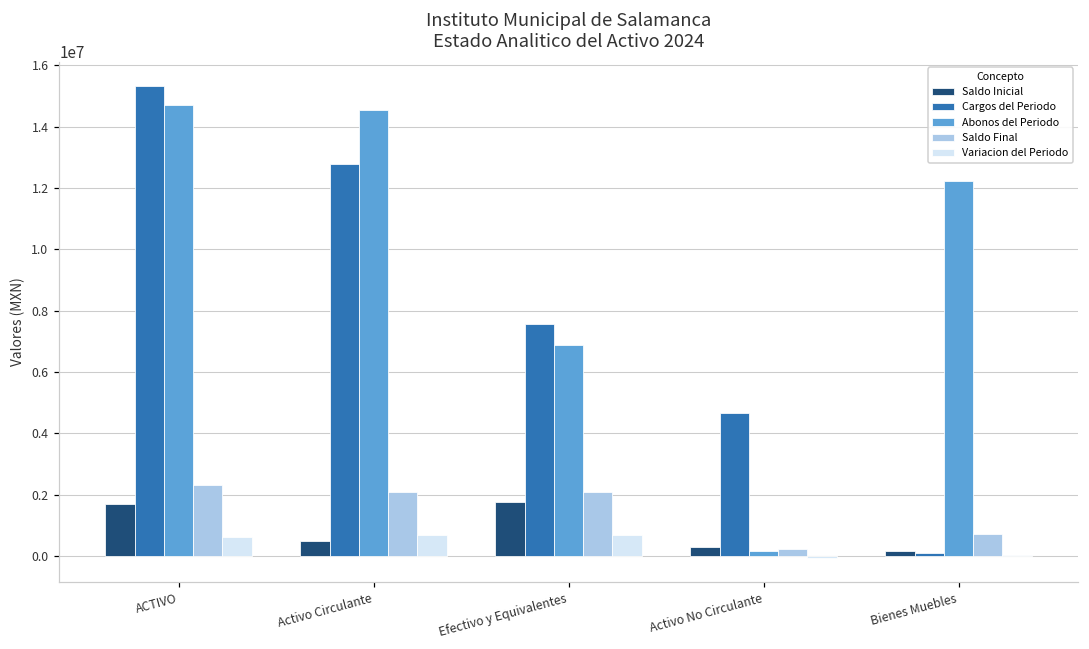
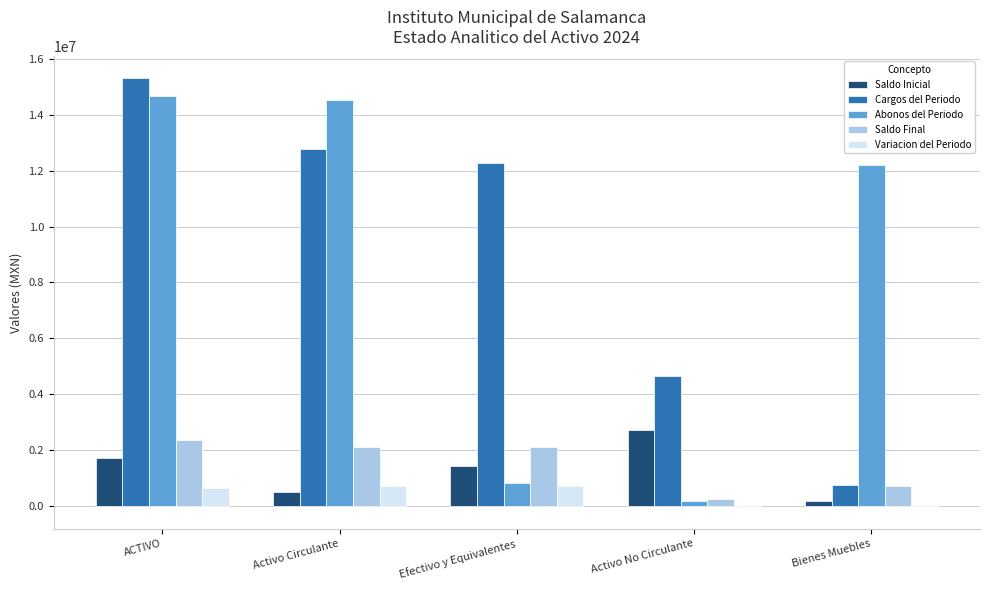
  {
    "Saldo Inicial": {
      "ACTIVO": 1700000,
      "Activo Circulante": 500000,
-     "Efectivo y Equivalentes": 1700000,
-     "Activo No Circulante": 300000,
+     "Efectivo y Equivalentes": 1400000,
+     "Activo No Circulante": 2700000,
      "Bienes Muebles": 200000
    },
    "Cargos del Periodo": {
      "ACTIVO": 15300000,
      "Activo Circulante": 12800000,
-     "Efectivo y Equivalentes": 7600000,
+     "Efectivo y Equivalentes": 12300000,
      "Activo No Circulante": 4700000,
-     "Bienes Muebles": 100000
+     "Bienes Muebles": 700000
    },
    "Abonos del Periodo": {
      "ACTIVO": 14700000,
      "Activo Circulante": 14500000,
-     "Efectivo y Equivalentes": 6900000,
+     "Efectivo y Equivalentes": 800000,
      "Activo No Circulante": 200000,
      "Bienes Muebles": 12200000
    }
  }
